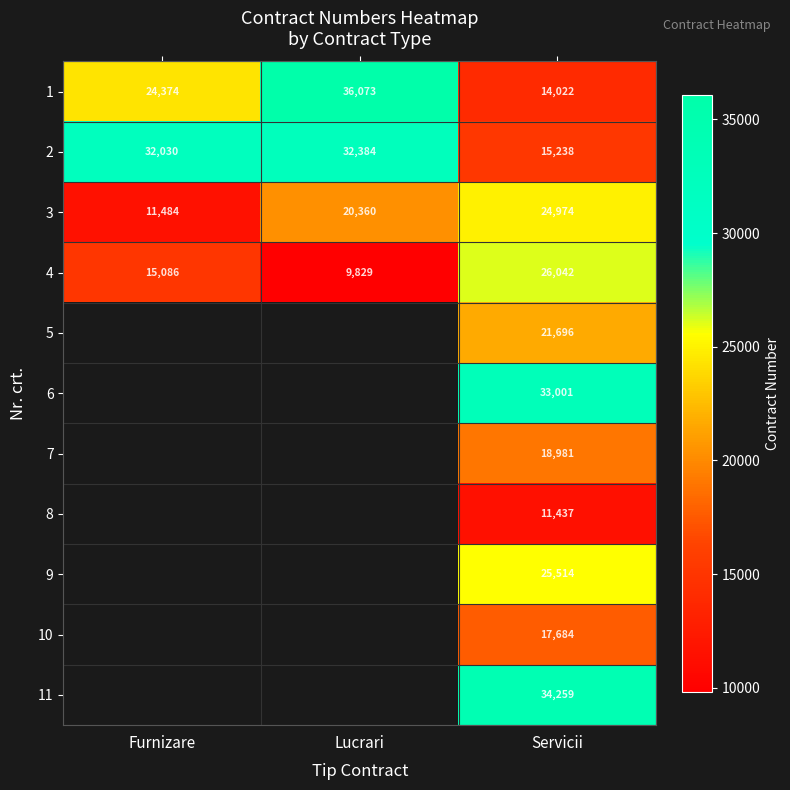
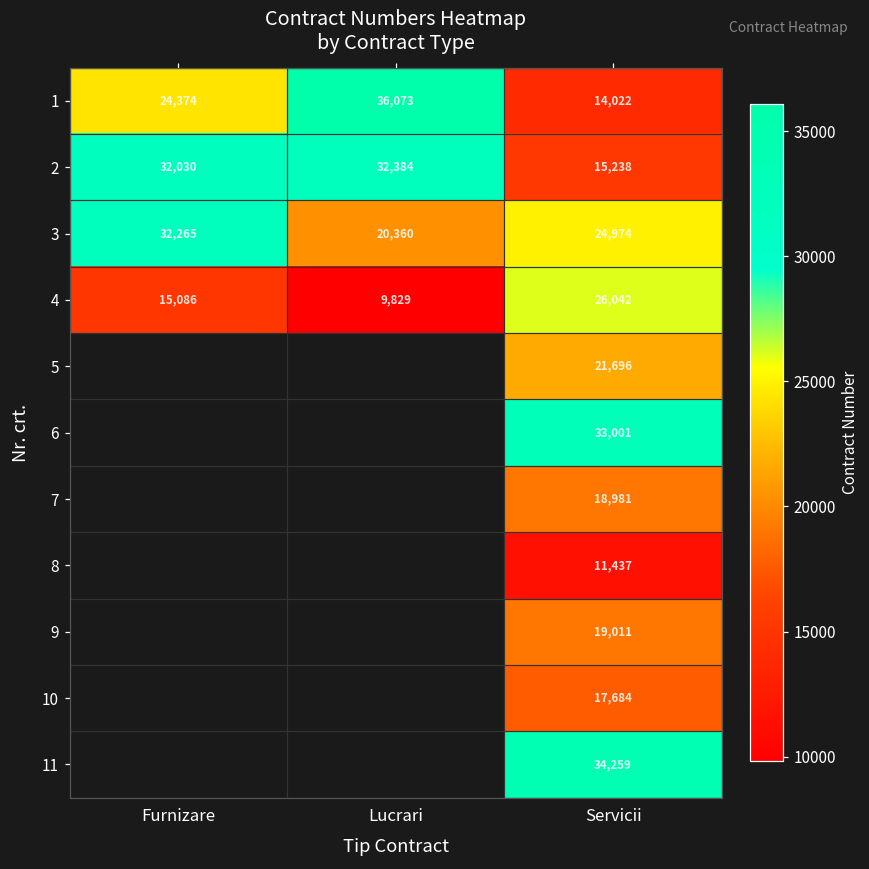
  {
    "1": {
      "Furnizare": "24,374",
      "Lucrari": "36,073",
      "Servicii": "14,022"
    },
    "2": {
      "Furnizare": "32,030",
      "Lucrari": "32,384",
      "Servicii": "15,238"
    },
    "3": {
-     "Furnizare": "11,484",
+     "Furnizare": "32,265",
      "Lucrari": "20,360",
      "Servicii": "24,974"
    },
    "4": {
      "Furnizare": "15,086",
      "Lucrari": "9,829",
      "Servicii": "26,042"
    },
    "5": {
      "Servicii": "21,696"
    },
    "6": {
      "Servicii": "33,001"
    },
    "7": {
      "Servicii": "18,981"
    },
    "8": {
      "Servicii": "11,437"
    },
    "9": {
-     "Servicii": "25,514"
+     "Servicii": "19,011"
    },
    "10": {
      "Servicii": "17,684"
    },
    "11": {
      "Servicii": "34,259"
    }
  }
